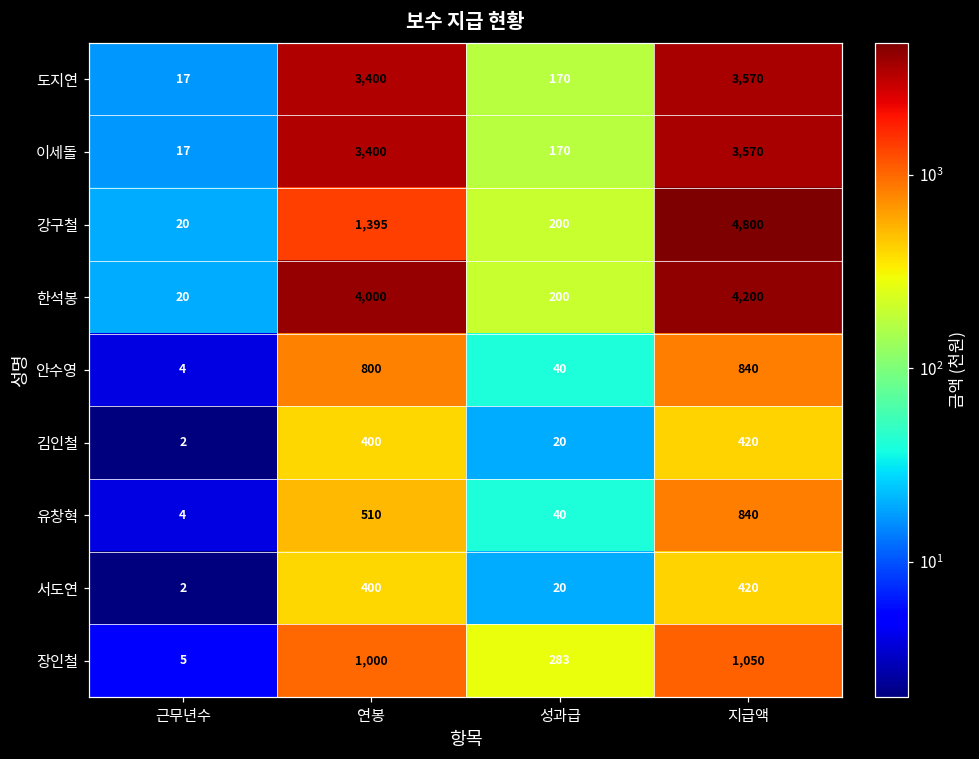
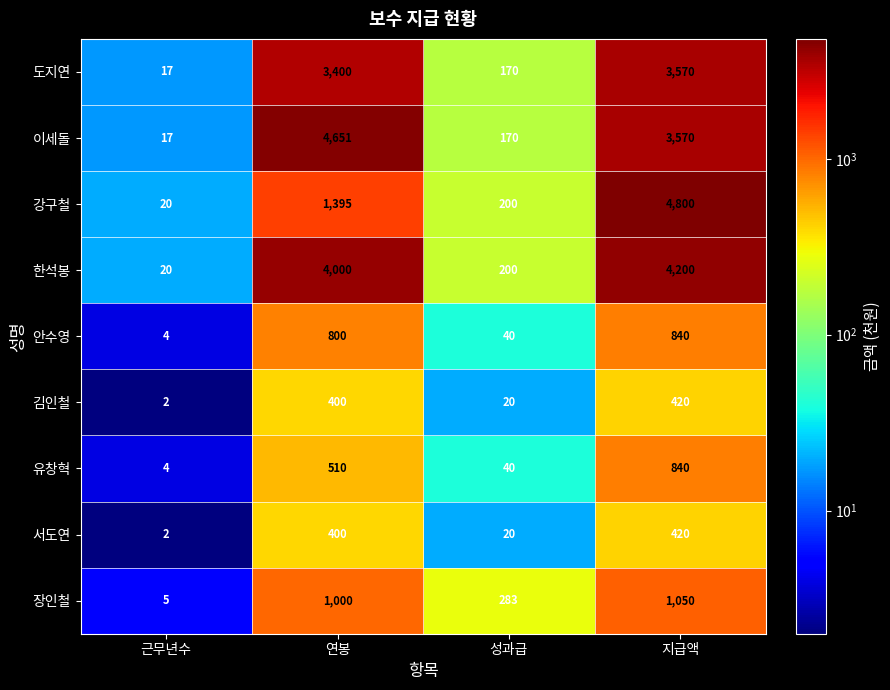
  {
    "도지연": {
      "근무년수": "17",
      "연봉": "3,400",
      "성과급": "170",
      "지급액": "3,570"
    },
    "이세돌": {
      "근무년수": "17",
-     "연봉": "3,400",
+     "연봉": "4,651",
      "성과급": "170",
      "지급액": "3,570"
    },
    "강구철": {
      "근무년수": "20",
      "연봉": "1,395",
      "성과급": "200",
      "지급액": "4,800"
    },
    "한석봉": {
      "근무년수": "20",
      "연봉": "4,000",
      "성과급": "200",
      "지급액": "4,200"
    },
    "안수영": {
      "근무년수": "4",
      "연봉": "800",
      "성과급": "40",
      "지급액": "840"
    },
    "김인철": {
      "근무년수": "2",
      "연봉": "400",
      "성과급": "20",
      "지급액": "420"
    },
    "유창혁": {
      "근무년수": "4",
      "연봉": "510",
      "성과급": "40",
      "지급액": "840"
    },
    "서도연": {
      "근무년수": "2",
      "연봉": "400",
      "성과급": "20",
      "지급액": "420"
    },
    "장인철": {
      "근무년수": "5",
      "연봉": "1,000",
      "성과급": "283",
      "지급액": "1,050"
    }
  }
